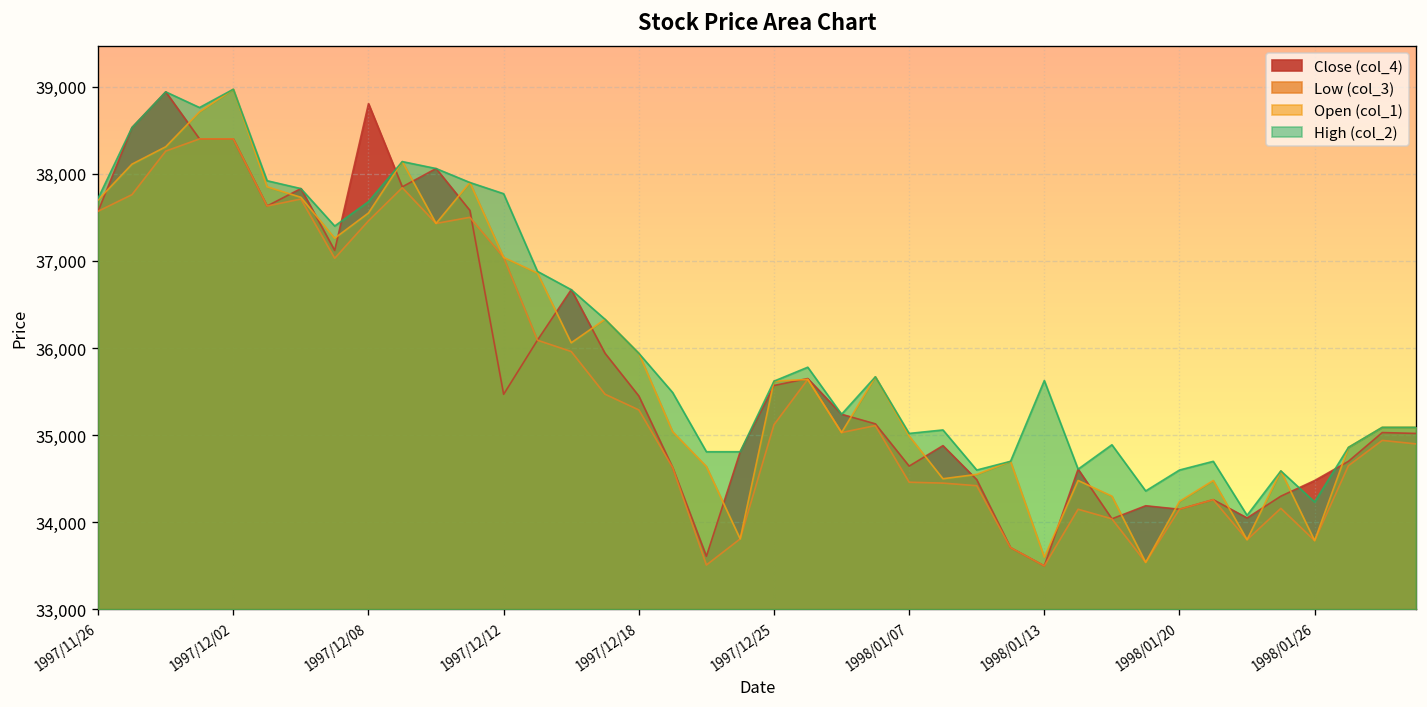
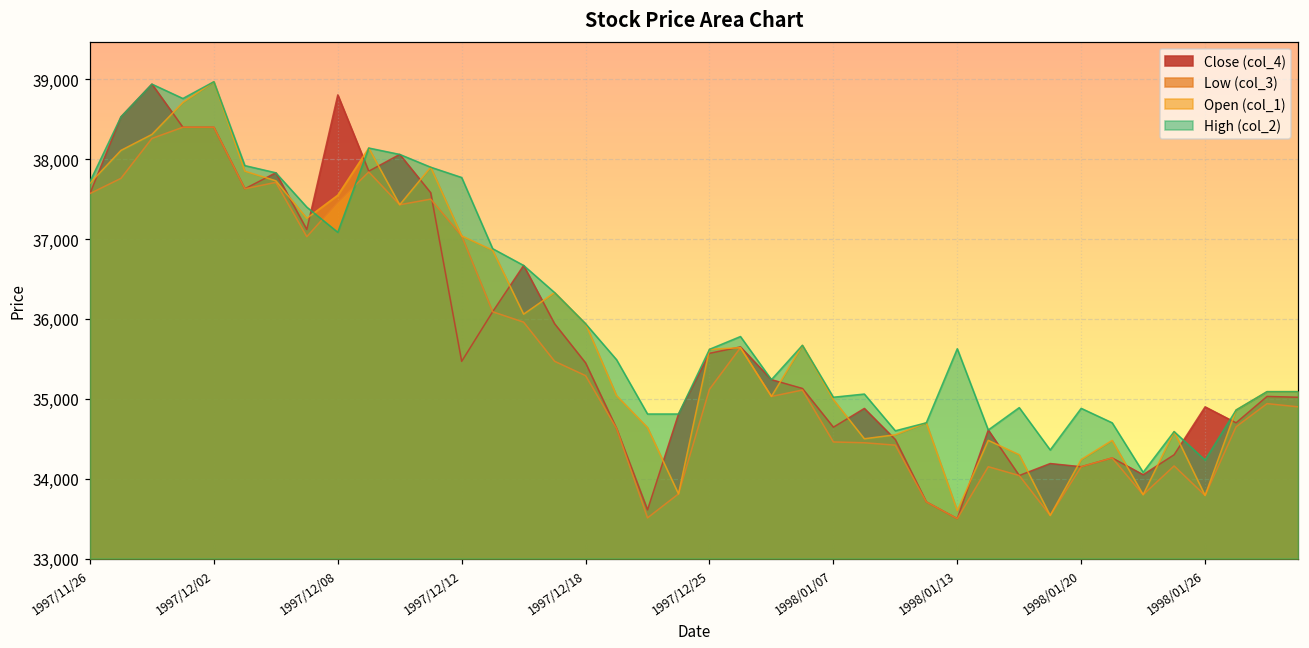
  {
    "Close (col_4)": {
      "1997/12/08": "38,800",
      "1997/12/12": "35,500",
      "1997/12/18": "35,500",
      "1997/12/25": "35,600",
      "1998/01/07": "34,600",
-     "1998/01/26": "34,500"
+     "1998/01/26": "34,900"
    },
    "High (col_2)": {
-     "1997/12/08": "37,700",
+     "1997/12/08": "37,100",
      "1997/12/12": "37,800",
      "1998/01/13": "35,600",
-     "1998/01/20": "34,600",
+     "1998/01/20": "34,900",
      "1998/01/26": "34,200"
    }
  }
